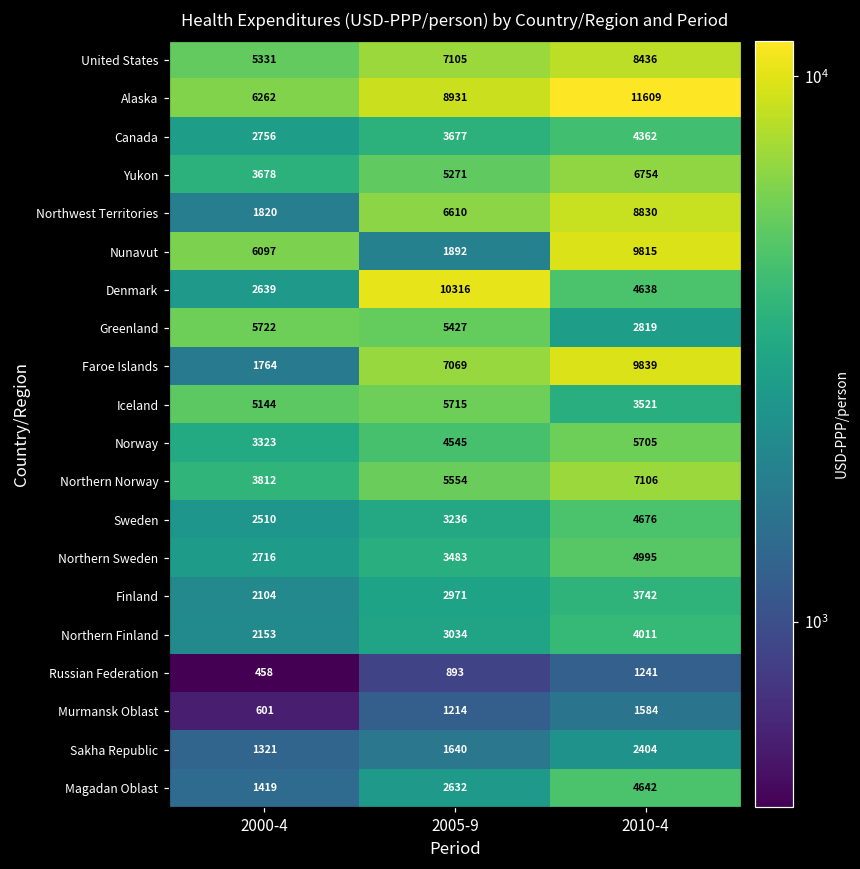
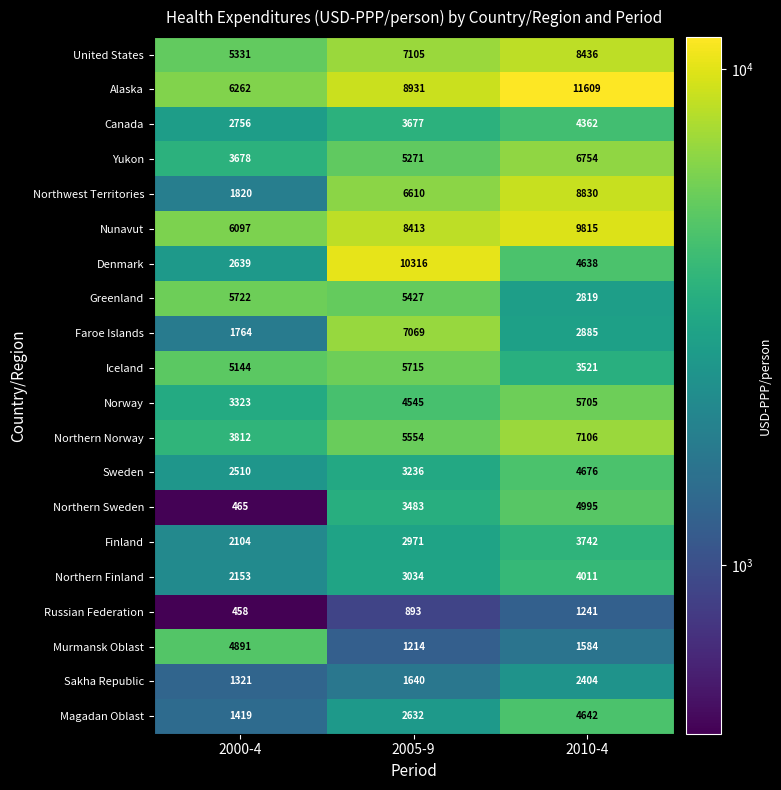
  {
    "United States": {
      "2000-4": 5331,
      "2005-9": 7105,
      "2010-4": 8436
    },
    "Alaska": {
      "2000-4": 6262,
      "2005-9": 8931,
      "2010-4": 11609
    },
    "Canada": {
      "2000-4": 2756,
      "2005-9": 3677,
      "2010-4": 4362
    },
    "Yukon": {
      "2000-4": 3678,
      "2005-9": 5271,
      "2010-4": 6754
    },
    "Northwest Territories": {
      "2000-4": 1820,
      "2005-9": 6610,
      "2010-4": 8830
    },
    "Nunavut": {
      "2000-4": 6097,
-     "2005-9": 1892,
+     "2005-9": 8413,
      "2010-4": 9815
    },
    "Denmark": {
      "2000-4": 2639,
      "2005-9": 10316,
      "2010-4": 4638
    },
    "Greenland": {
      "2000-4": 5722,
      "2005-9": 5427,
      "2010-4": 2819
    },
    "Faroe Islands": {
      "2000-4": 1764,
      "2005-9": 7069,
-     "2010-4": 9839
+     "2010-4": 2885
    },
    "Iceland": {
      "2000-4": 5144,
      "2005-9": 5715,
      "2010-4": 3521
    },
    "Norway": {
      "2000-4": 3323,
      "2005-9": 4545,
      "2010-4": 5705
    },
    "Northern Norway": {
      "2000-4": 3812,
      "2005-9": 5554,
      "2010-4": 7106
    },
    "Sweden": {
      "2000-4": 2510,
      "2005-9": 3236,
      "2010-4": 4676
    },
    "Northern Sweden": {
-     "2000-4": 2716,
+     "2000-4": 465,
      "2005-9": 3483,
      "2010-4": 4995
    },
    "Finland": {
      "2000-4": 2104,
      "2005-9": 2971,
      "2010-4": 3742
    },
    "Northern Finland": {
      "2000-4": 2153,
      "2005-9": 3034,
      "2010-4": 4011
    },
    "Russian Federation": {
      "2000-4": 458,
      "2005-9": 893,
      "2010-4": 1241
    },
    "Murmansk Oblast": {
-     "2000-4": 601,
+     "2000-4": 4891,
      "2005-9": 1214,
      "2010-4": 1584
    },
    "Sakha Republic": {
      "2000-4": 1321,
      "2005-9": 1640,
      "2010-4": 2404
    },
    "Magadan Oblast": {
      "2000-4": 1419,
      "2005-9": 2632,
      "2010-4": 4642
    }
  }
